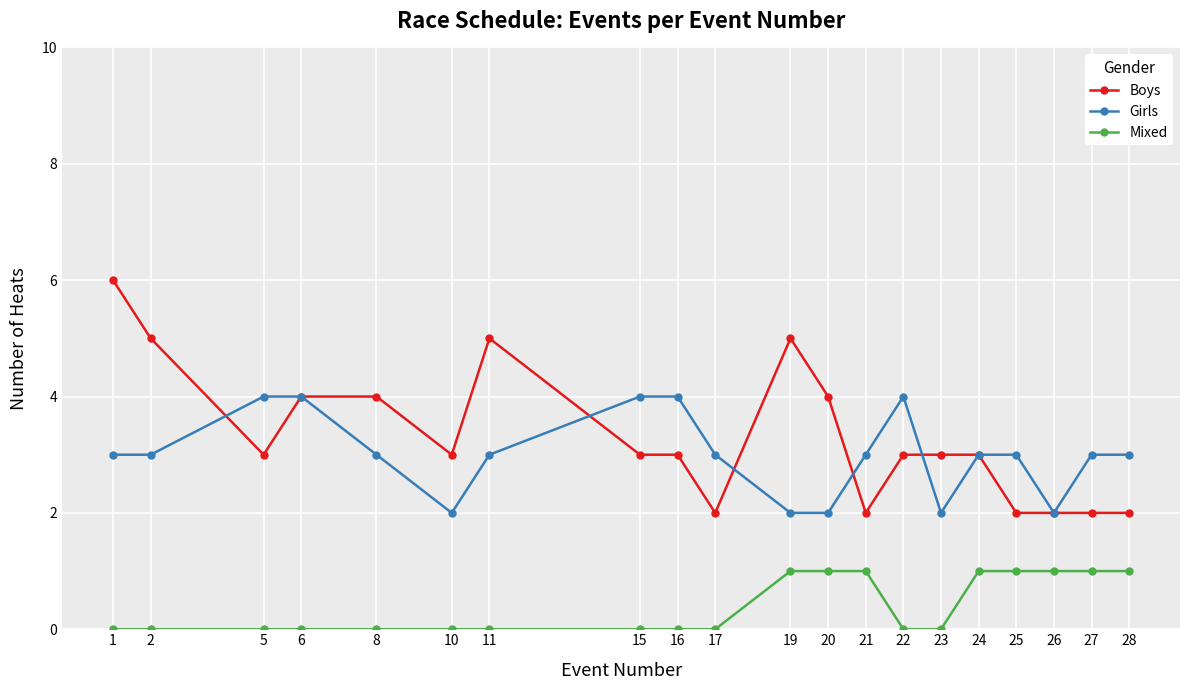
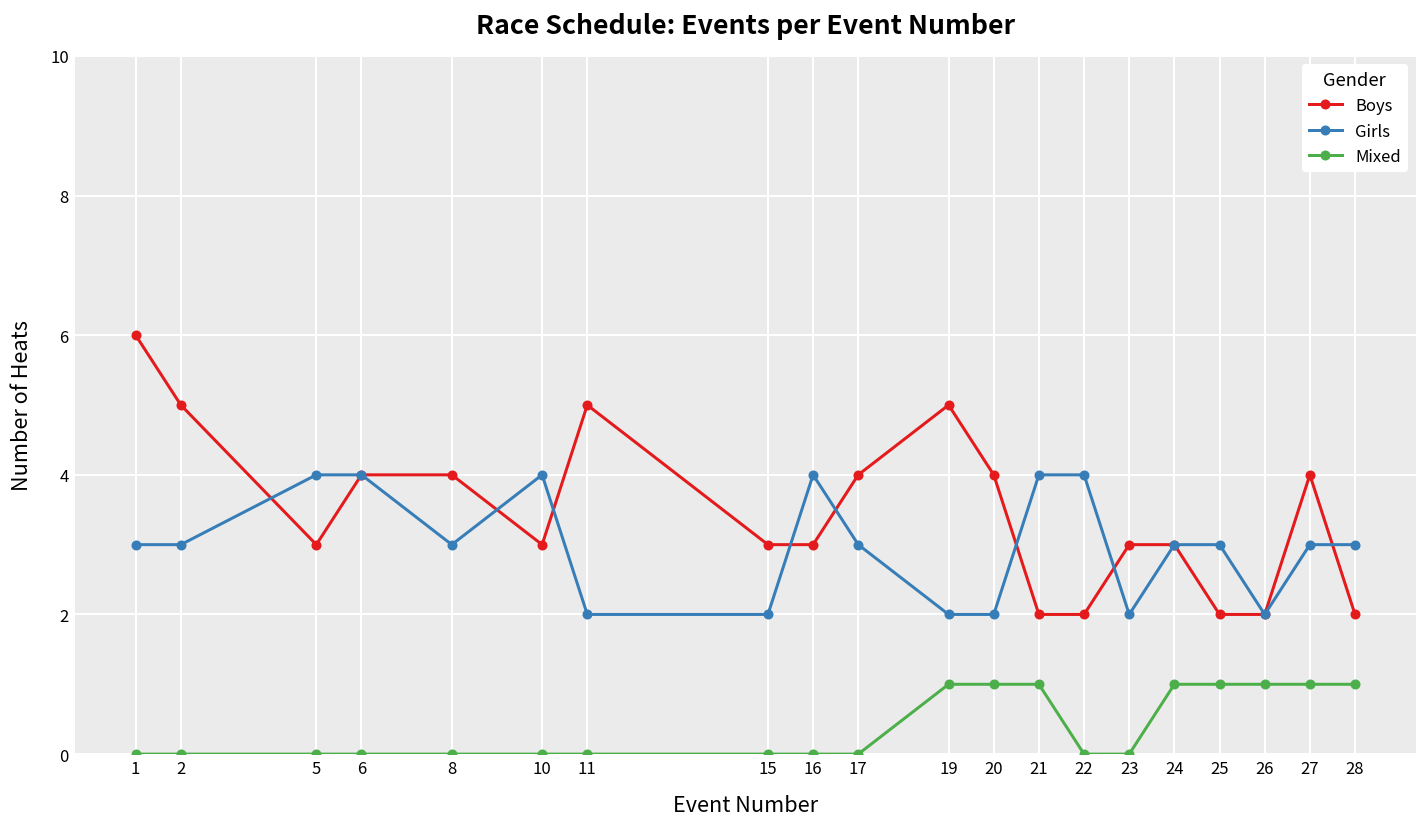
  {
    "Boys": {
      "1": 6,
      "2": 5,
      "5": 3,
      "8": 4,
      "10": 3,
      "11": 5,
      "15": 3,
      "16": 3,
-     "17": 2,
+     "17": 4,
      "19": 5,
      "20": 4,
      "21": 2,
-     "22": 3,
+     "22": 2,
      "23": 3,
      "25": 2,
-     "27": 2,
+     "27": 4,
      "28": 2
    },
    "Girls": {
      "1": 3,
      "2": 3,
      "5": 4,
      "8": 3,
-     "10": 2,
-     "11": 3,
-     "15": 4,
+     "10": 4,
+     "11": 2,
+     "15": 2,
      "16": 4,
      "17": 3,
      "19": 2,
      "20": 2,
-     "21": 3,
+     "21": 4,
      "22": 4,
      "23": 2,
      "25": 3,
      "27": 3,
      "28": 3
    },
    "Mixed": {
      "1": 0,
      "2": 0,
      "5": 0,
      "6": 0,
      "8": 0,
      "10": 0,
      "11": 0,
      "15": 0,
      "16": 0,
      "17": 0,
      "19": 1,
      "20": 1,
      "21": 1,
      "22": 0,
      "23": 0,
      "24": 1,
      "25": 1,
      "26": 1,
      "27": 1,
      "28": 1
    }
  }
